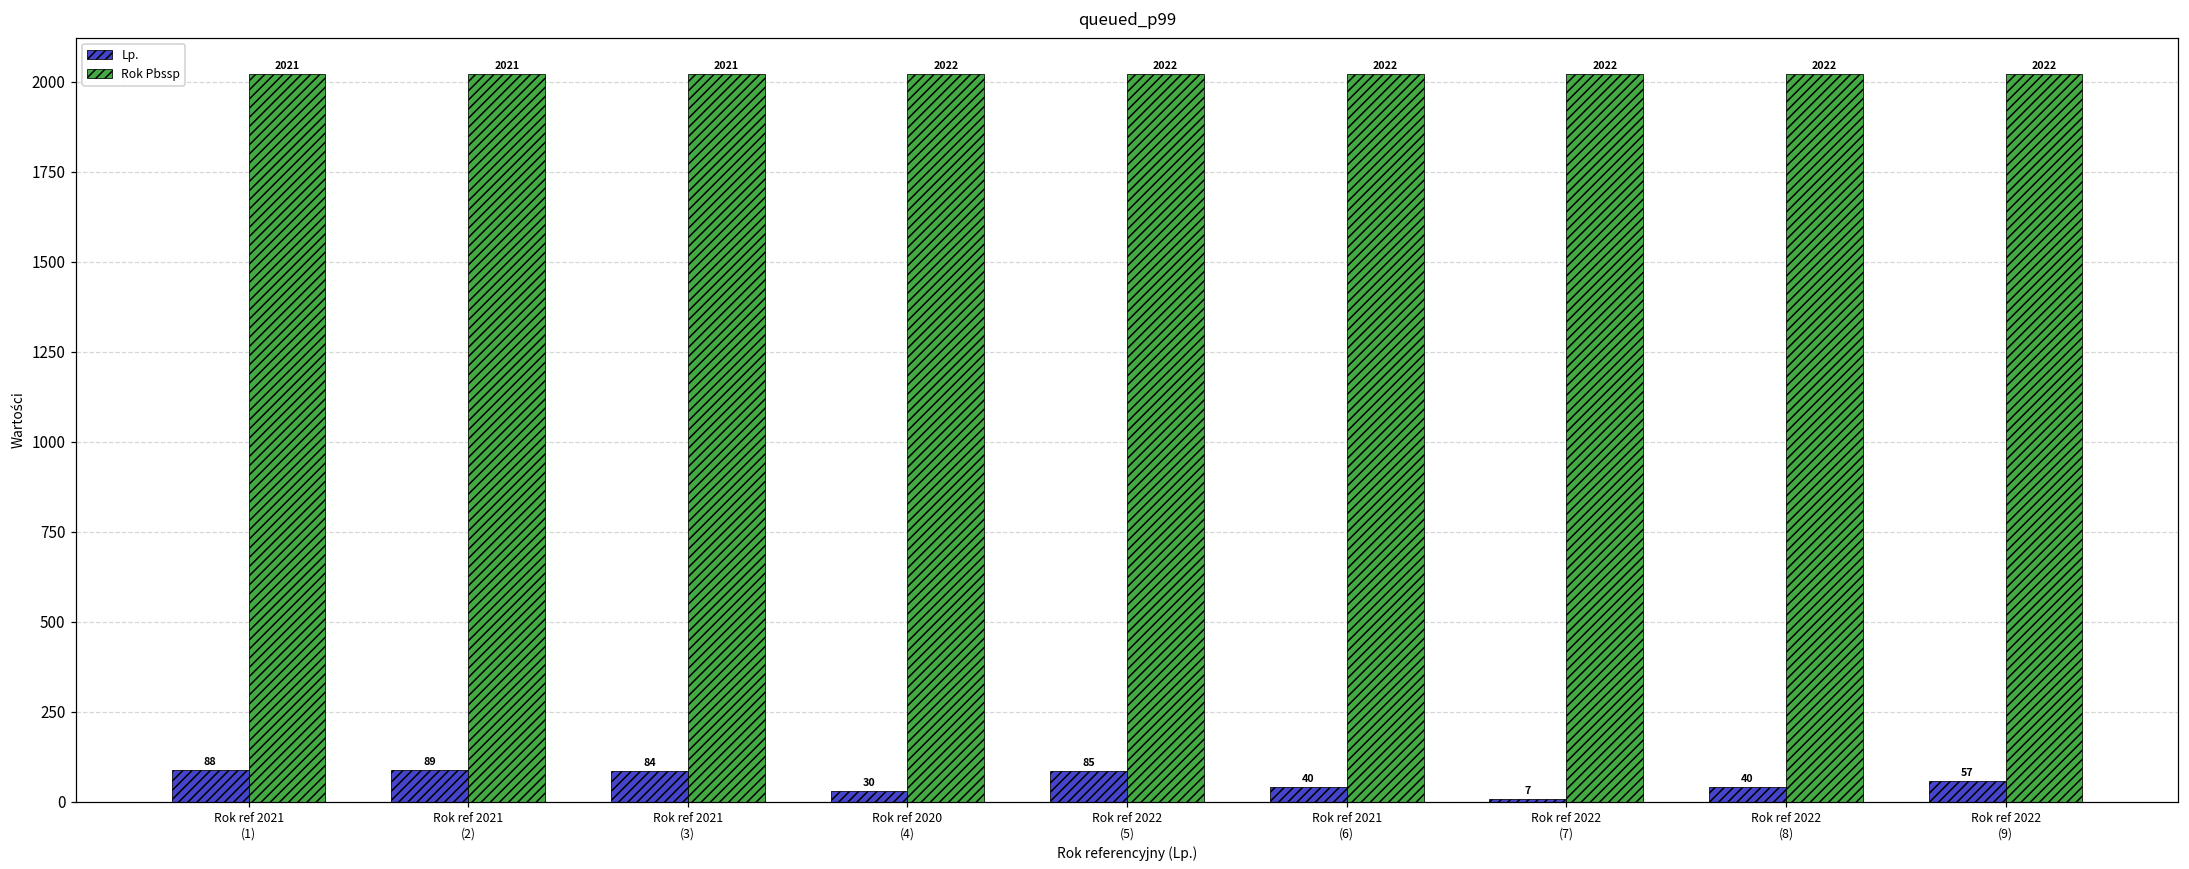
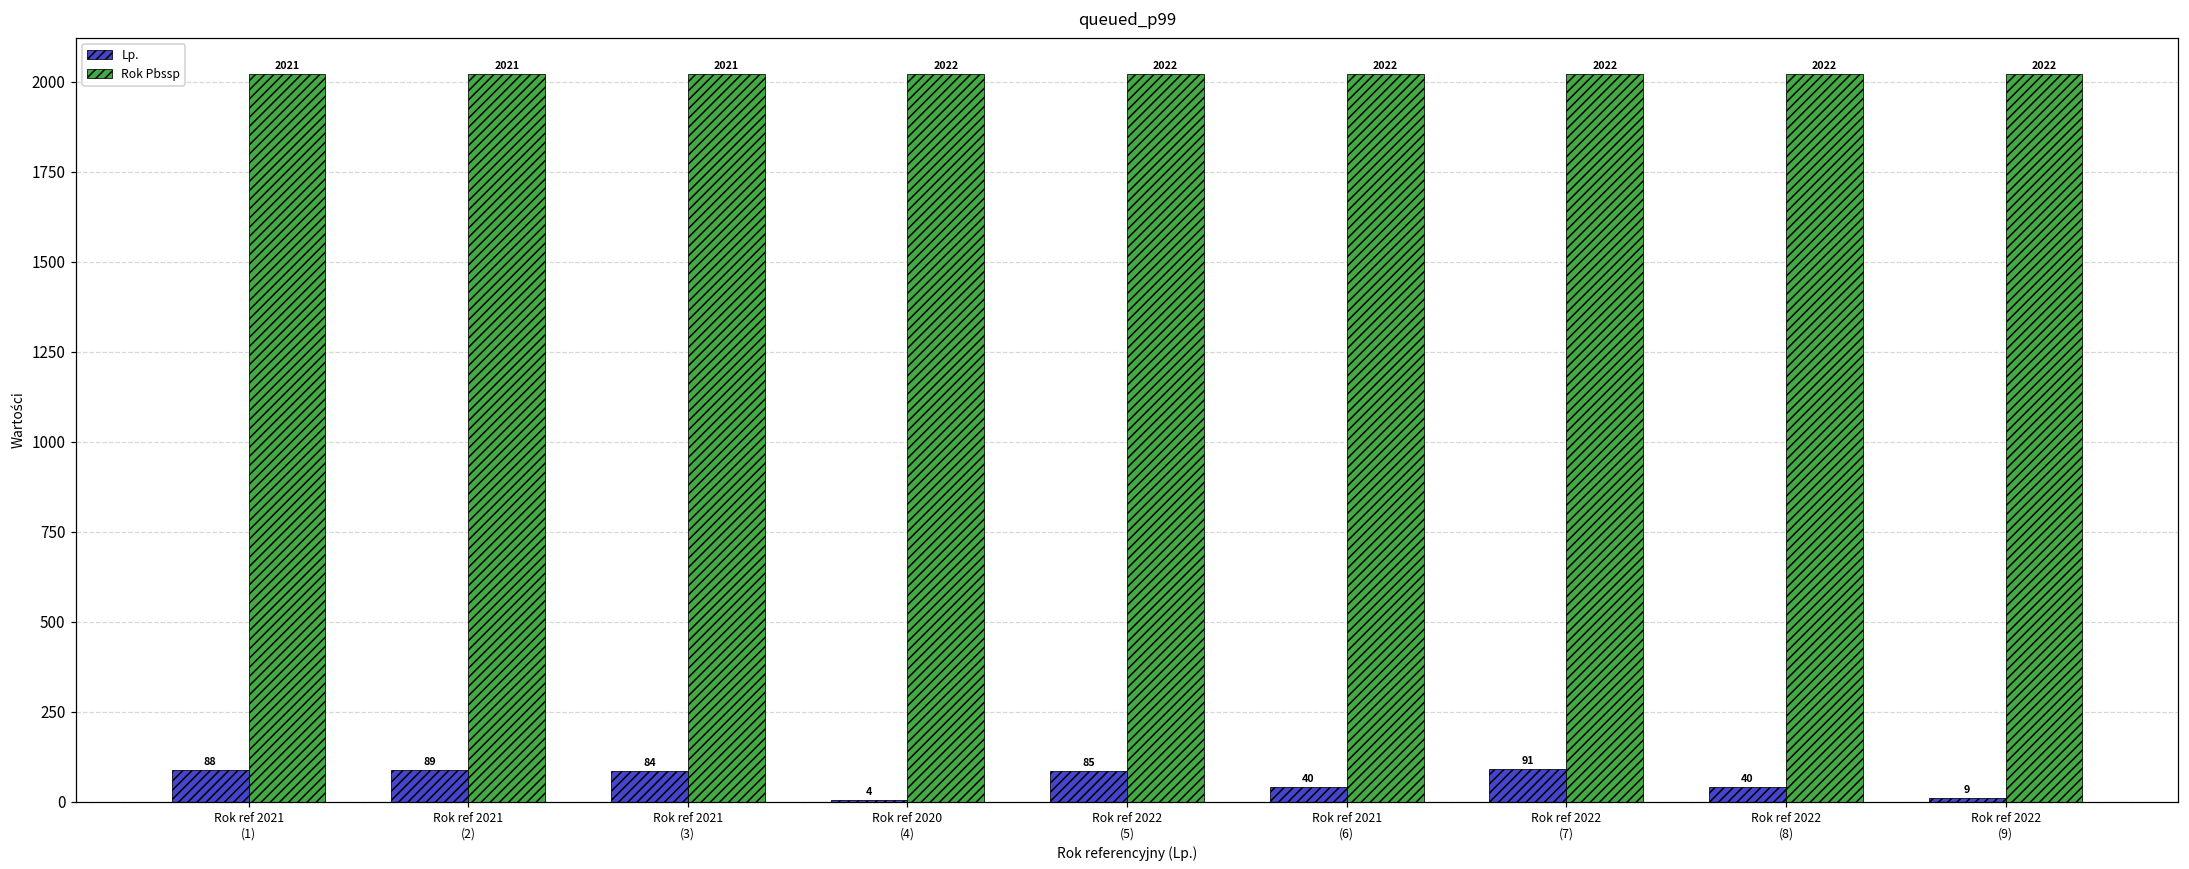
  {
    "Lp.": {
      "Rok ref 2021 (1)": 88,
      "Rok ref 2021 (2)": 89,
      "Rok ref 2021 (3)": 84,
-     "Rok ref 2020 (4)": 30,
+     "Rok ref 2020 (4)": 4,
      "Rok ref 2022 (5)": 85,
      "Rok ref 2021 (6)": 40,
-     "Rok ref 2022 (7)": 7,
+     "Rok ref 2022 (7)": 91,
      "Rok ref 2022 (8)": 40,
-     "Rok ref 2022 (9)": 57
+     "Rok ref 2022 (9)": 9
    },
    "Rok Pbssp": {
      "Rok ref 2021 (1)": 2021,
      "Rok ref 2021 (2)": 2021,
      "Rok ref 2021 (3)": 2021,
      "Rok ref 2020 (4)": 2022,
      "Rok ref 2022 (5)": 2022,
      "Rok ref 2021 (6)": 2022,
      "Rok ref 2022 (7)": 2022,
      "Rok ref 2022 (8)": 2022,
      "Rok ref 2022 (9)": 2022
    }
  }
